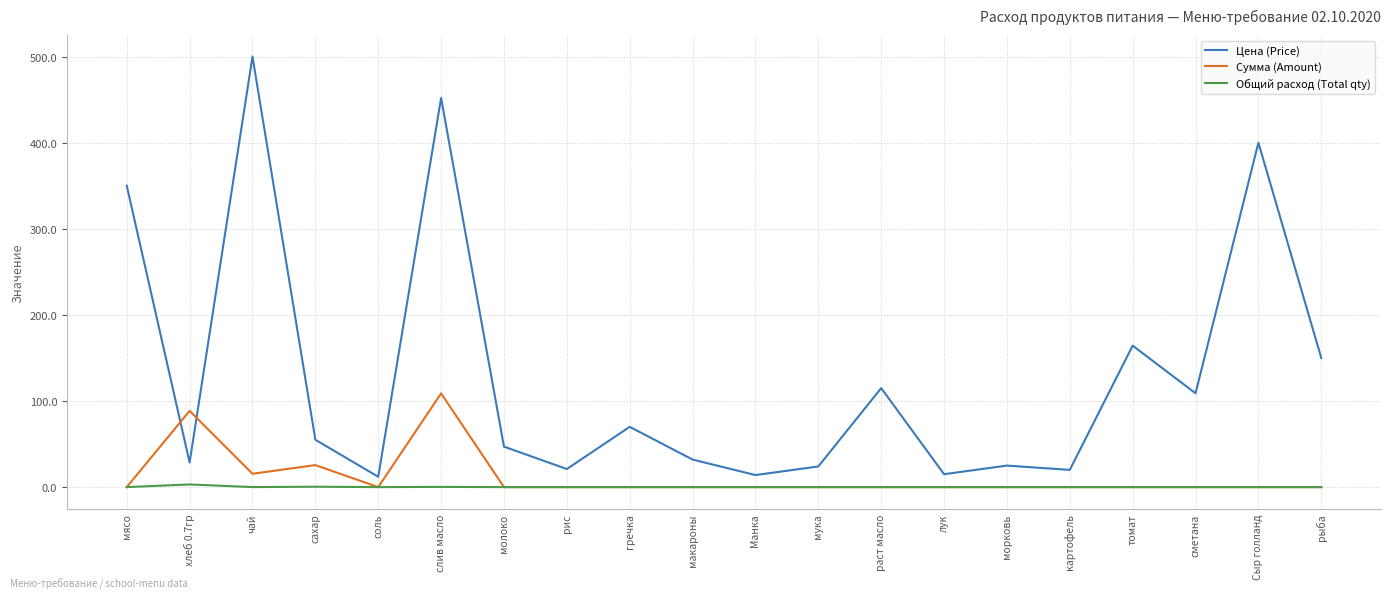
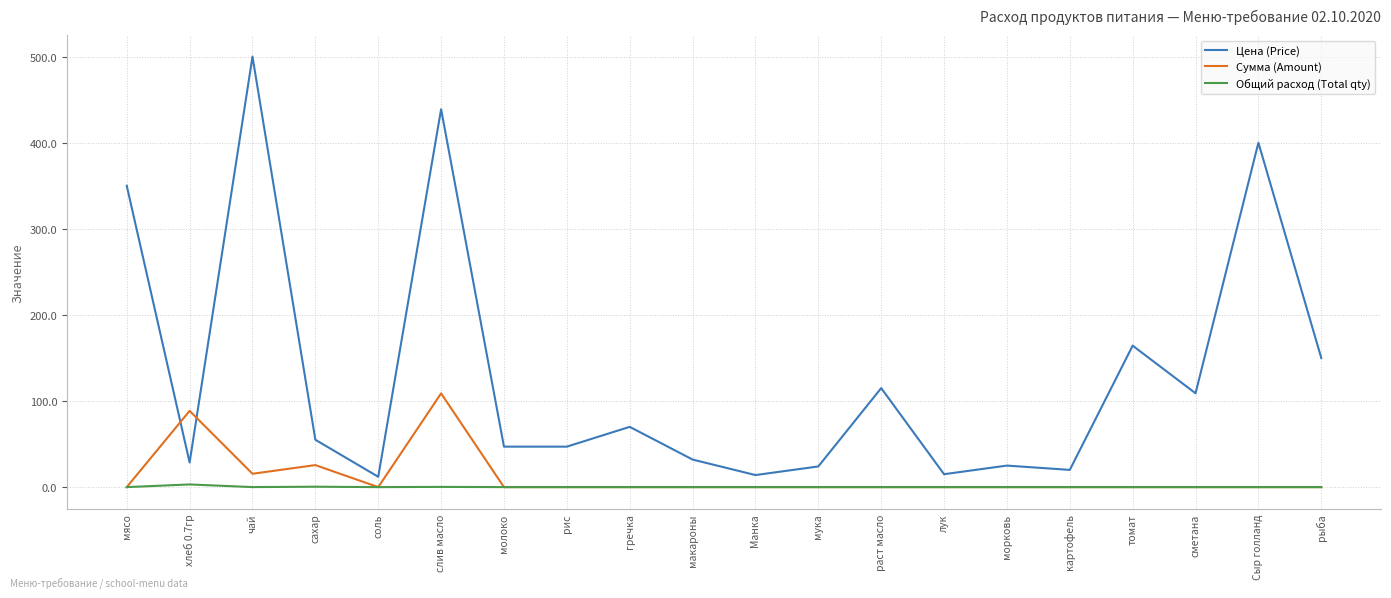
  {
    "Цена (Price)": {
      "мясо": 350,
      "хлеб 0.7гр": 30,
      "чай": 500,
      "сахар": 60,
      "соль": 10,
-     "слив масло": 450,
+     "слив масло": 440,
      "молоко": 50,
-     "рис": 20,
+     "рис": 50,
      "гречка": 70,
      "макароны": 30,
      "Манка": 10,
      "мука": 20,
      "раст масло": 120,
      "лук": 20,
      "морковь": 30,
      "картофель": 20,
      "томат": 160,
      "сметана": 110,
      "Сыр голланд": 400,
      "рыба": 150
    },
    "Сумма (Amount)": {
      "хлеб 0.7гр": 90,
      "чай": 20,
      "сахар": 30,
      "слив масло": 110
    },
    "Общий расход (Total qty)": {
      "хлеб 0.7гр": 0,
      "чай": 0,
      "сахар": 0,
      "слив масло": 0
    }
  }
